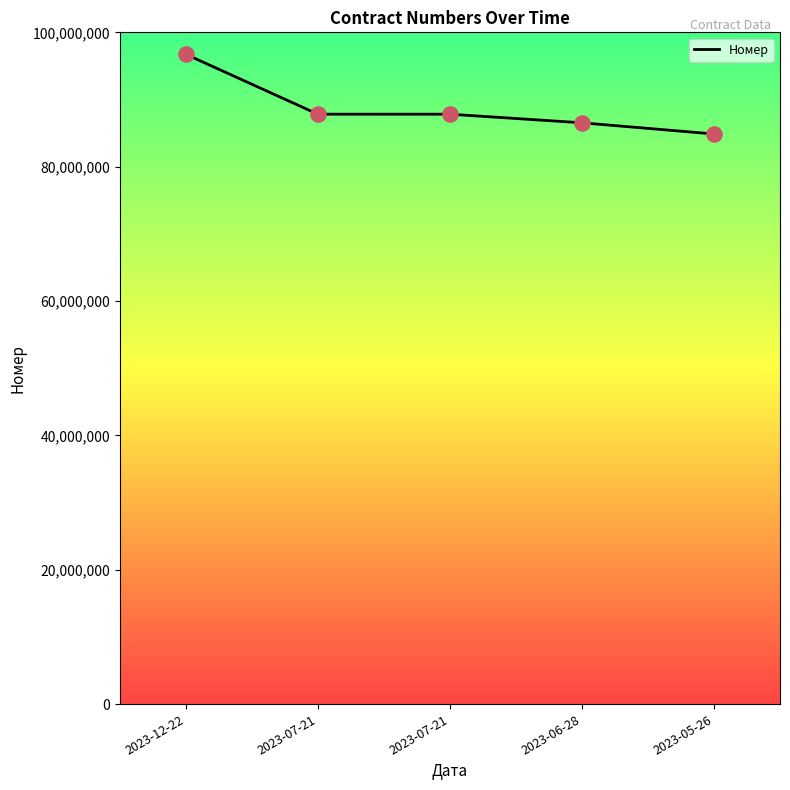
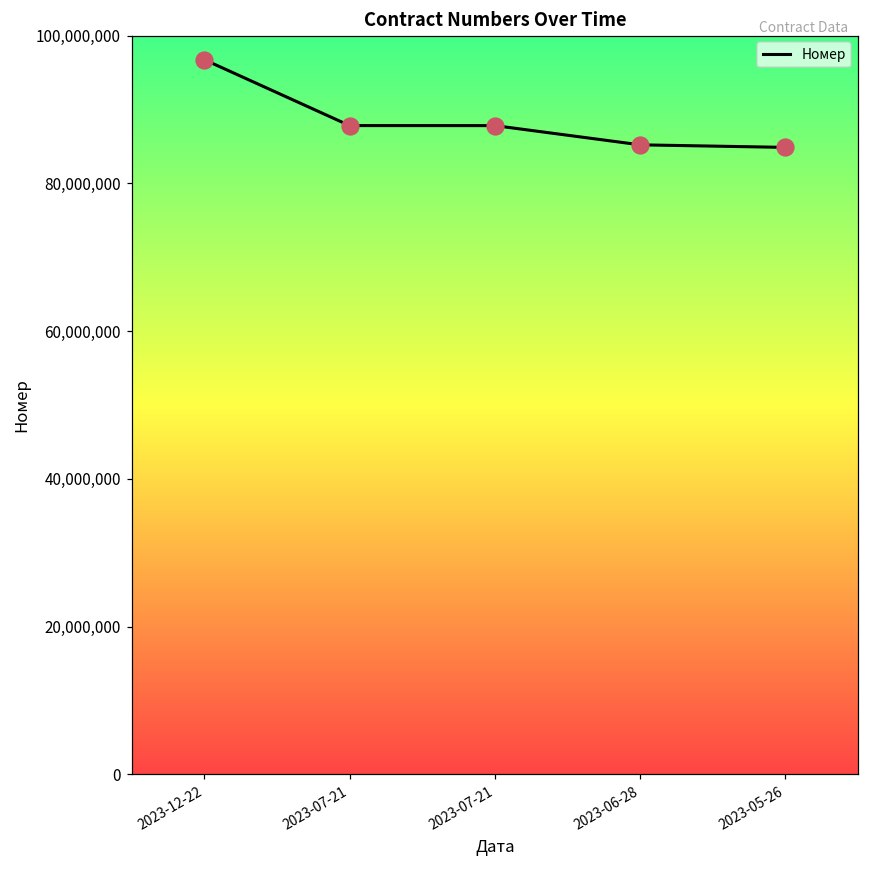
  {
    "2023-12-22": "97,000,000",
-   "2023-06-28": "87,000,000",
+   "2023-06-28": "85,000,000",
    "2023-05-26": "85,000,000"
  }
